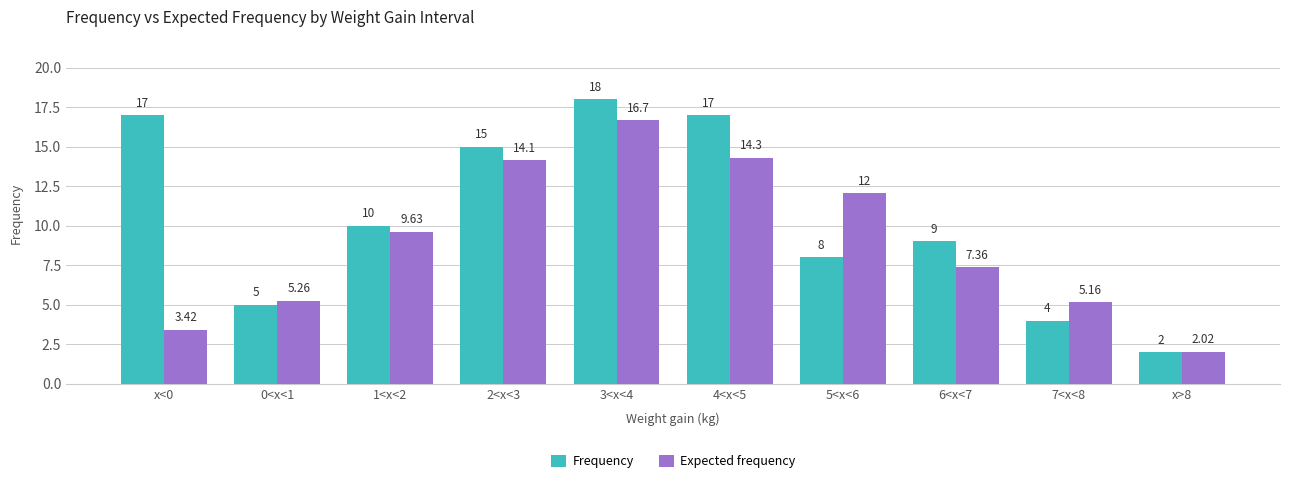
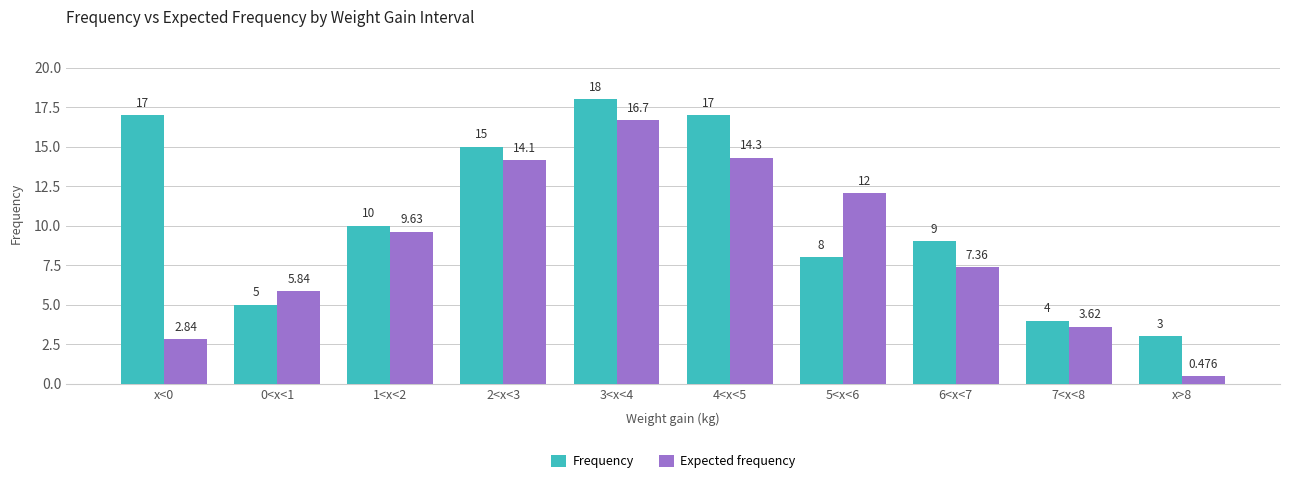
  {
    "Frequency": {
      "x<0": 17,
      "0<x<1": 5,
      "1<x<2": 10,
      "2<x<3": 15,
      "3<x<4": 18,
      "4<x<5": 17,
      "5<x<6": 8,
      "6<x<7": 9,
      "7<x<8": 4,
-     "x>8": 2
+     "x>8": 3
    },
    "Expected frequency": {
-     "x<0": 3.42,
-     "0<x<1": 5.26,
+     "x<0": 2.84,
+     "0<x<1": 5.84,
      "1<x<2": 9.63,
      "2<x<3": 14.1,
      "3<x<4": 16.7,
      "4<x<5": 14.3,
      "5<x<6": 12,
      "6<x<7": 7.36,
-     "7<x<8": 5.16,
-     "x>8": 2.02
+     "7<x<8": 3.62,
+     "x>8": 0.476
    }
  }
